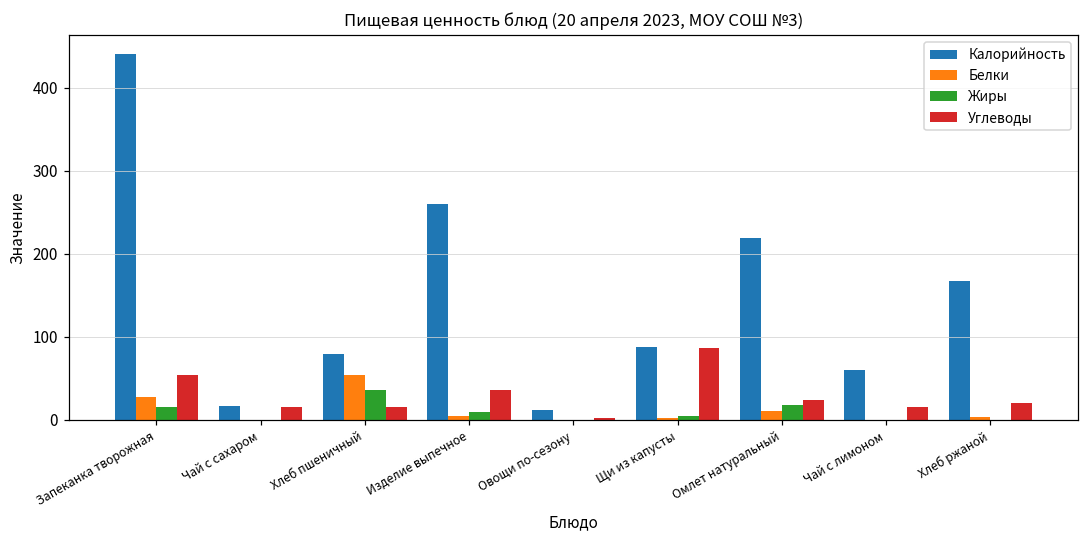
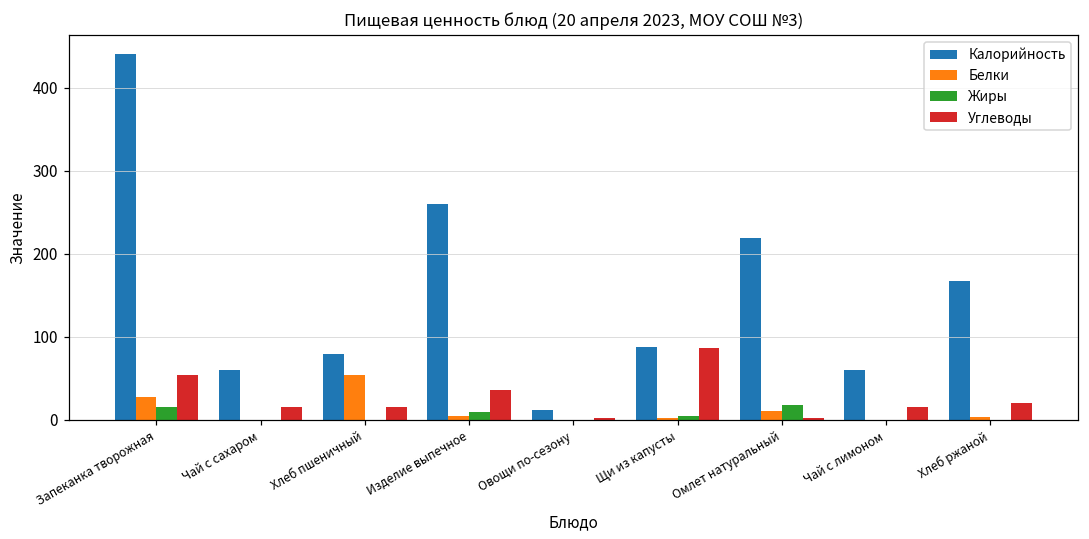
  {
    "Калорийность": {
      "Запеканка творожная": 440,
-     "Чай с сахаром": 20,
+     "Чай с сахаром": 60,
      "Хлеб пшеничный": 80,
      "Изделие выпечное": 260,
      "Овощи по-сезону": 10,
      "Щи из капусты": 90,
      "Омлет натуральный": 220,
      "Чай с лимоном": 60,
      "Хлеб ржаной": 170
    },
    "Белки": {
      "Запеканка творожная": 30,
      "Чай с сахаром": 0,
      "Хлеб пшеничный": 50,
      "Изделие выпечное": 10,
      "Овощи по-сезону": 0,
      "Омлет натуральный": 10,
      "Чай с лимоном": 0
    },
    "Жиры": {
      "Запеканка творожная": 20,
      "Чай с сахаром": 0,
-     "Хлеб пшеничный": 40,
+     "Хлеб пшеничный": 0,
      "Изделие выпечное": 10,
      "Овощи по-сезону": 0,
      "Щи из капусты": 0,
      "Омлет натуральный": 20,
      "Чай с лимоном": 0,
      "Хлеб ржаной": 0
    },
    "Углеводы": {
      "Запеканка творожная": 50,
      "Чай с сахаром": 20,
      "Хлеб пшеничный": 20,
      "Изделие выпечное": 40,
      "Щи из капусты": 90,
-     "Омлет натуральный": 20,
+     "Омлет натуральный": 0,
      "Чай с лимоном": 20,
      "Хлеб ржаной": 20
    }
  }
